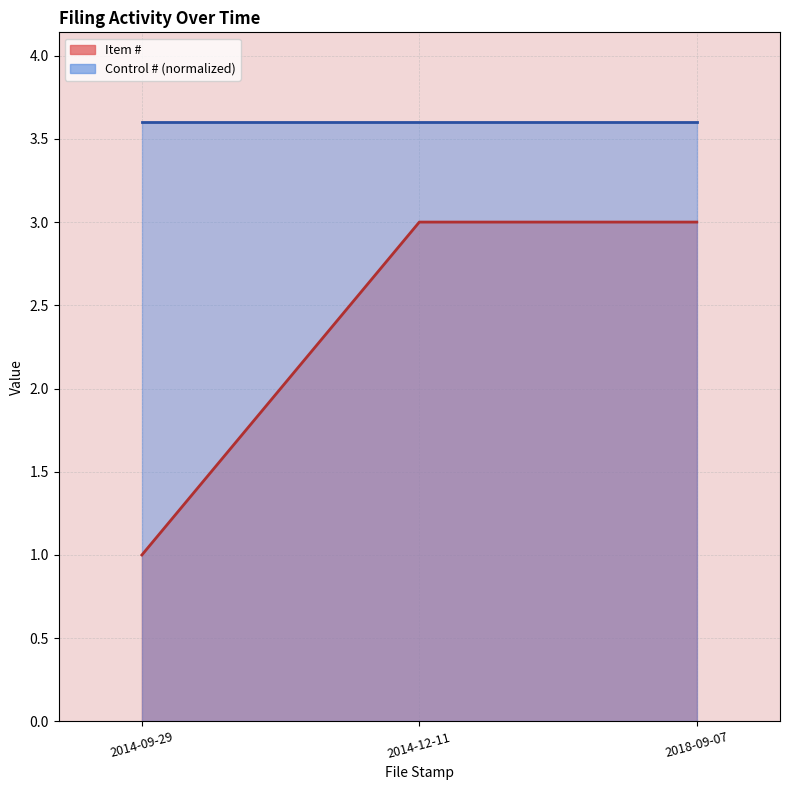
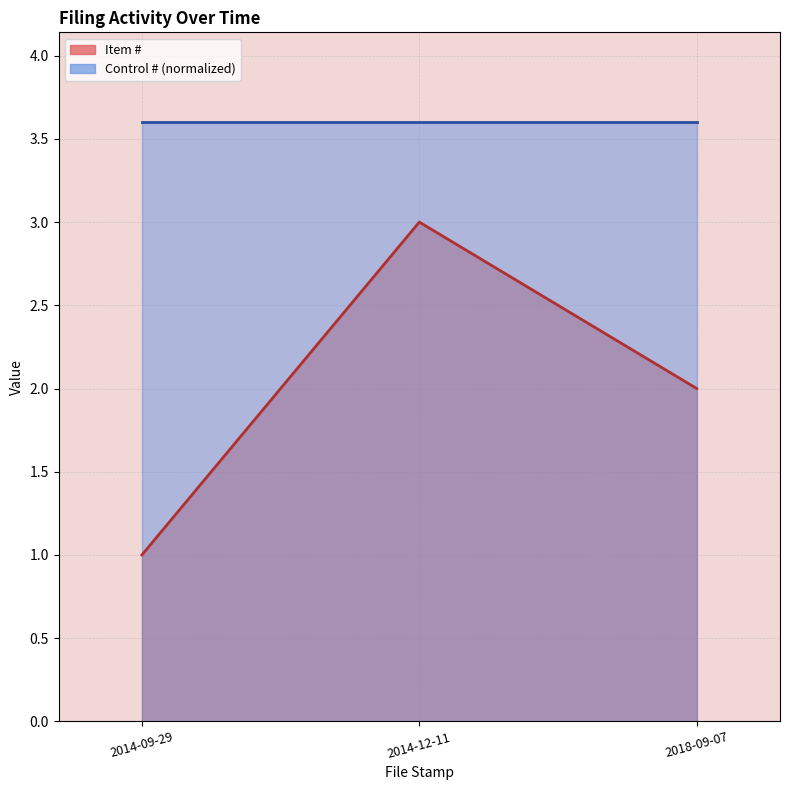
  {
    "Item #": {
      "2014-09-29": 1,
      "2014-12-11": 3,
-     "2018-09-07": 3
+     "2018-09-07": 2
    },
    "Control # (normalized)": {
      "2014-09-29": 3.60,
      "2014-12-11": 3.60,
      "2018-09-07": 3.60
    }
  }
